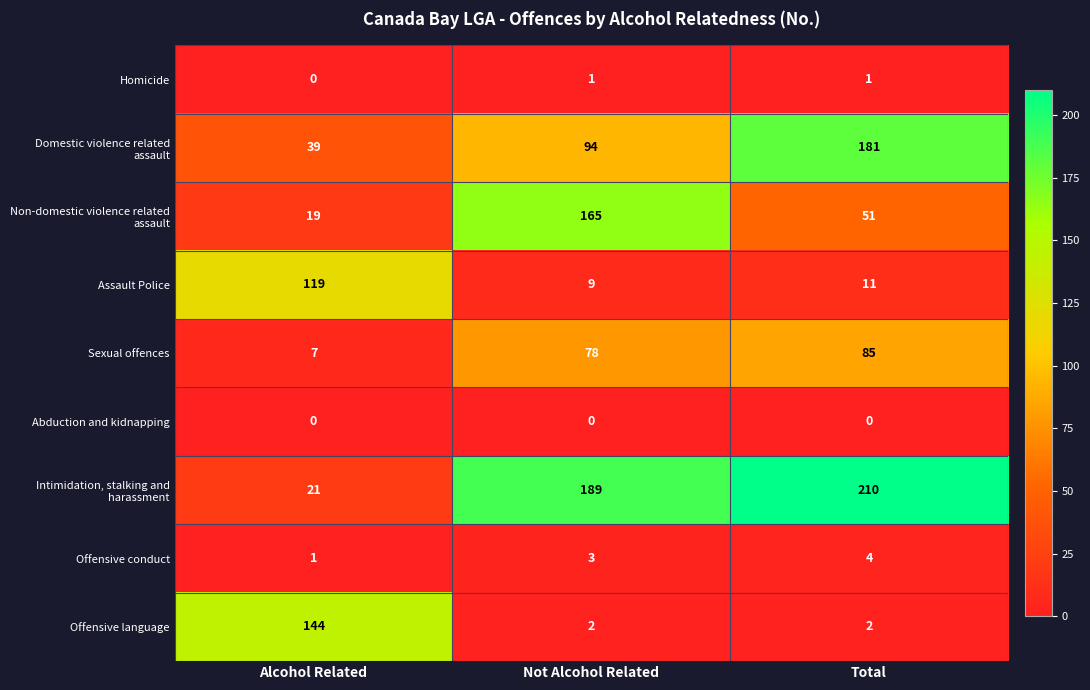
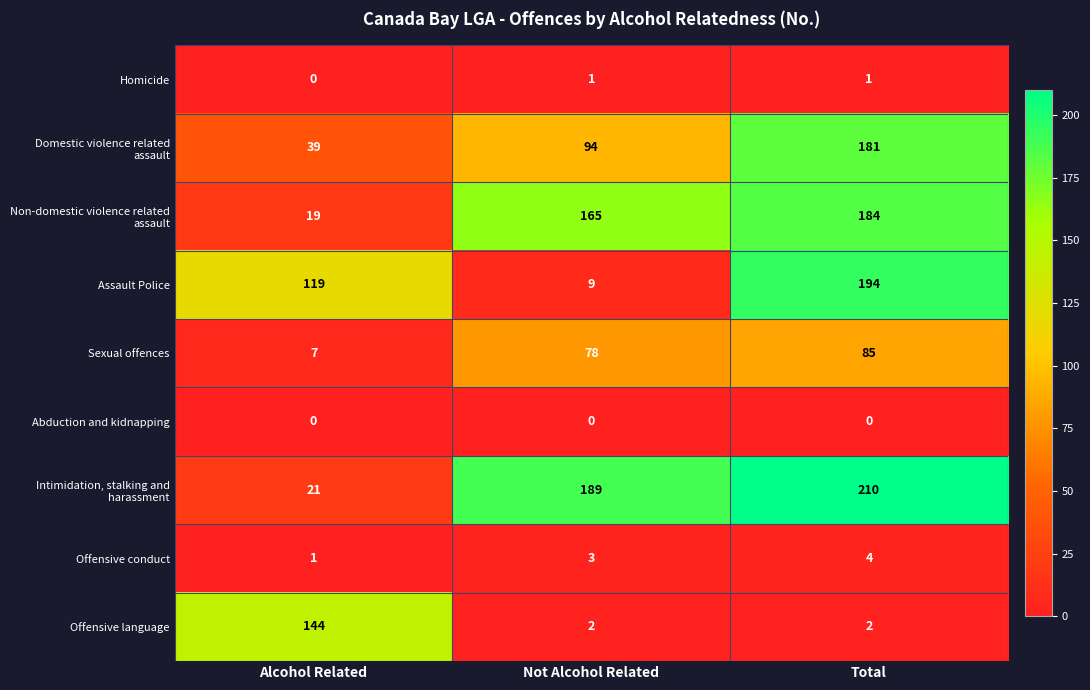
  {
    "Homicide": {
      "Alcohol Related": 0,
      "Not Alcohol Related": 1,
      "Total": 1
    },
    "Domestic violence related assault": {
      "Alcohol Related": 39,
      "Not Alcohol Related": 94,
      "Total": 181
    },
    "Non-domestic violence related assault": {
      "Alcohol Related": 19,
      "Not Alcohol Related": 165,
-     "Total": 51
+     "Total": 184
    },
    "Assault Police": {
      "Alcohol Related": 119,
      "Not Alcohol Related": 9,
-     "Total": 11
+     "Total": 194
    },
    "Sexual offences": {
      "Alcohol Related": 7,
      "Not Alcohol Related": 78,
      "Total": 85
    },
    "Abduction and kidnapping": {
      "Alcohol Related": 0,
      "Not Alcohol Related": 0,
      "Total": 0
    },
    "Intimidation, stalking and harassment": {
      "Alcohol Related": 21,
      "Not Alcohol Related": 189,
      "Total": 210
    },
    "Offensive conduct": {
      "Alcohol Related": 1,
      "Not Alcohol Related": 3,
      "Total": 4
    },
    "Offensive language": {
      "Alcohol Related": 144,
      "Not Alcohol Related": 2,
      "Total": 2
    }
  }
